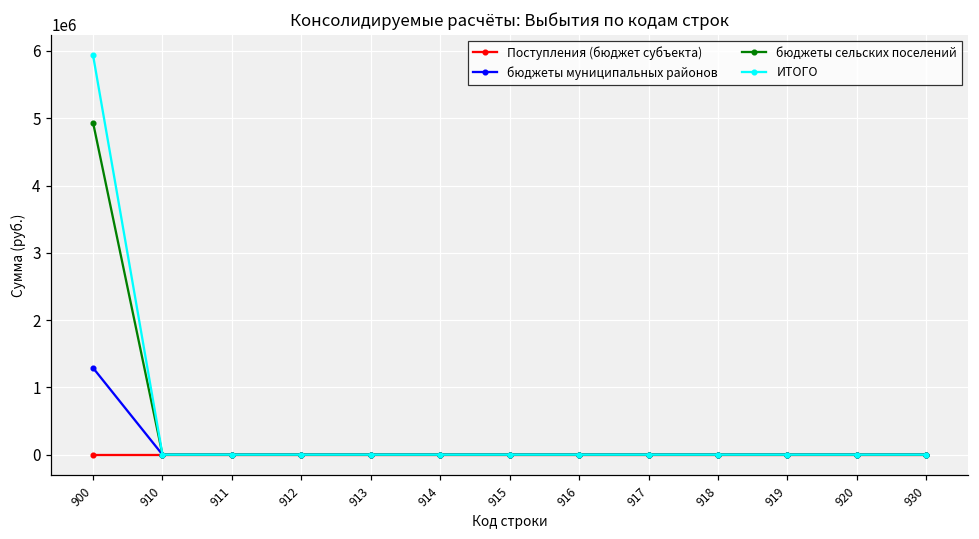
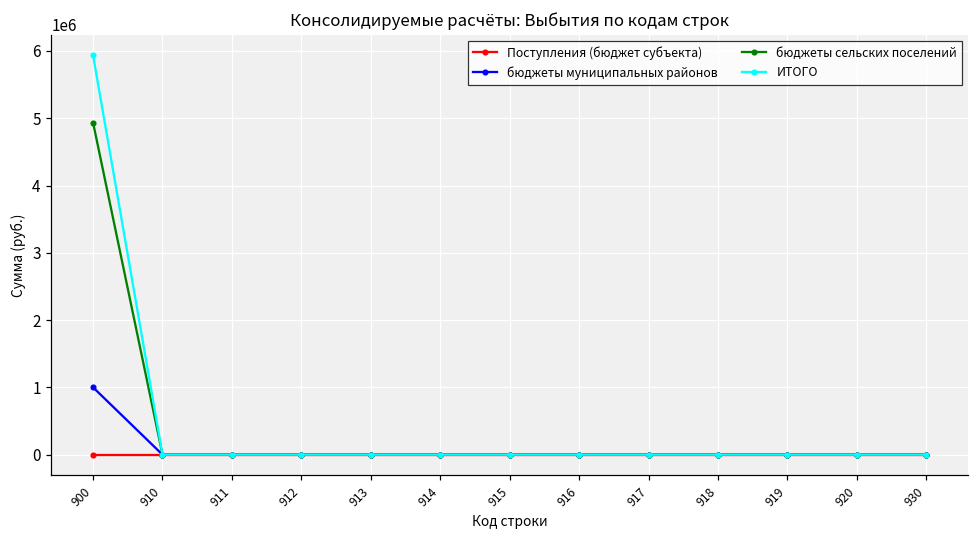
  {
    "Поступления (бюджет субъекта)": {
      "900": 0
    },
    "бюджеты муниципальных районов": {
-     "900": 1300000
+     "900": 1000000
    },
    "бюджеты сельских поселений": {
      "900": 4900000
    },
    "ИТОГО": {
      "900": 5900000
    }
  }
